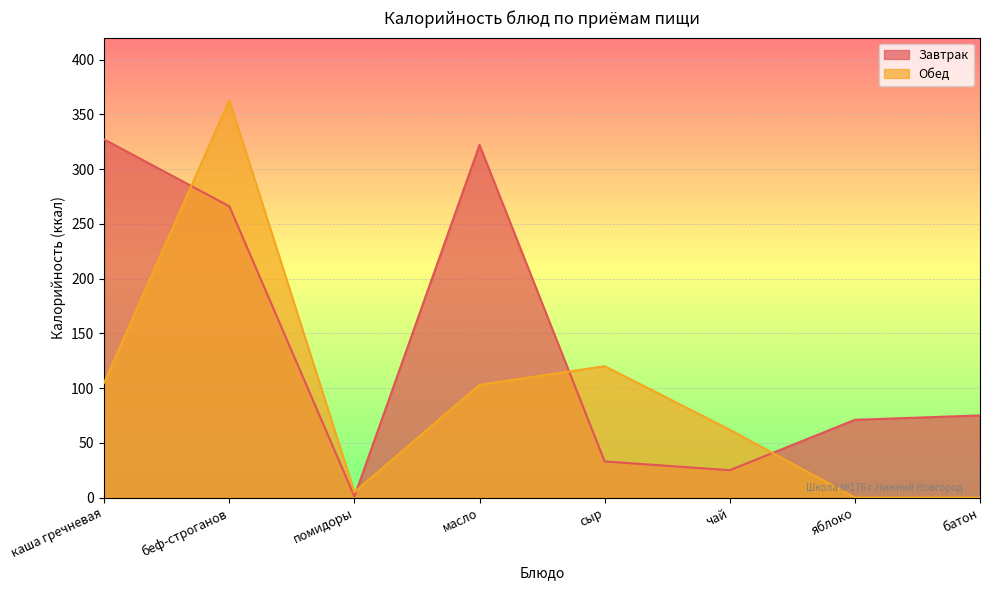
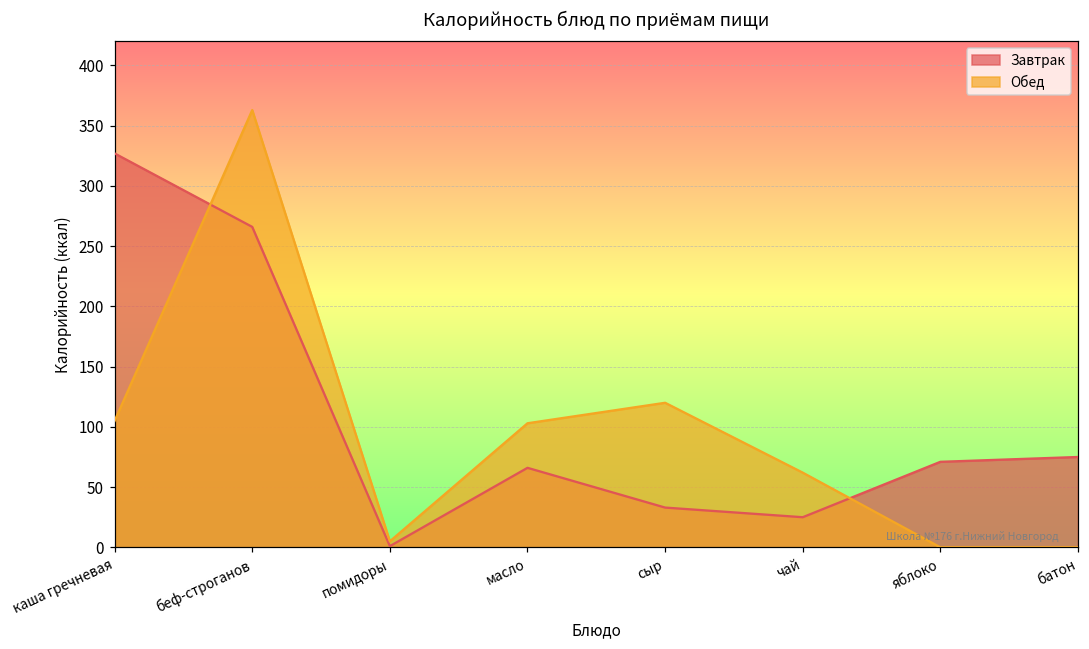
  {
    "Завтрак": {
      "каша гречневая": 327,
      "беф-строганов": 266,
      "помидоры": 1,
-     "масло": 322,
+     "масло": 66,
      "сыр": 33,
      "чай": 25,
      "яблоко": 71,
      "батон": 75
    },
    "Обед": {
      "каша гречневая": 105,
      "беф-строганов": 363,
      "помидоры": 5,
      "масло": 103,
      "сыр": 120,
      "чай": 62,
      "батон": 0
    }
  }
